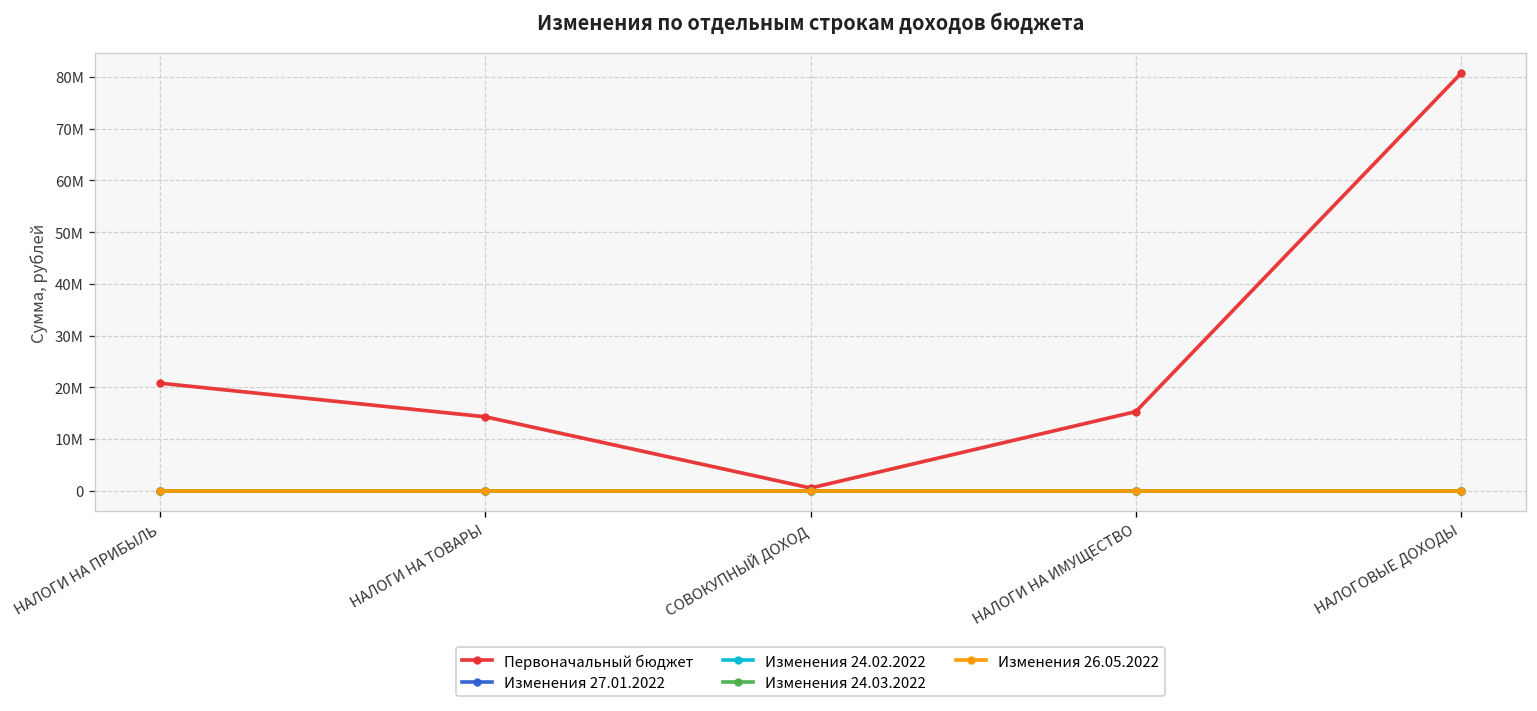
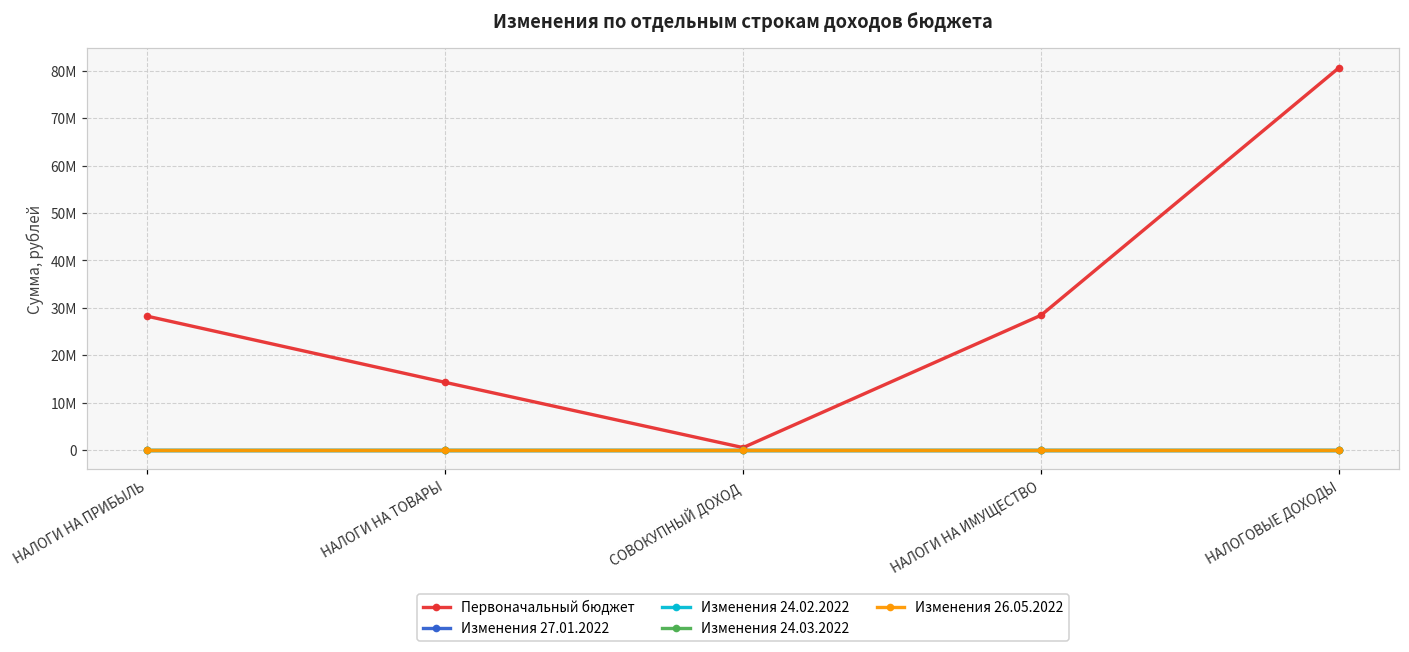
  {
    "Первоначальный бюджет": {
-     "НАЛОГИ НА ПРИБЫЛЬ": 21000000,
+     "НАЛОГИ НА ПРИБЫЛЬ": 28000000,
      "НАЛОГИ НА ТОВАРЫ": 14000000,
-     "НАЛОГИ НА ИМУЩЕСТВО": 15000000,
+     "НАЛОГИ НА ИМУЩЕСТВО": 28000000,
      "НАЛОГОВЫЕ ДОХОДЫ": 81000000
    },
    "Изменения 26.05.2022": {
      "НАЛОГИ НА ПРИБЫЛЬ": 0,
      "НАЛОГИ НА ТОВАРЫ": 0,
      "НАЛОГИ НА ИМУЩЕСТВО": 0,
      "НАЛОГОВЫЕ ДОХОДЫ": 0
    }
  }
